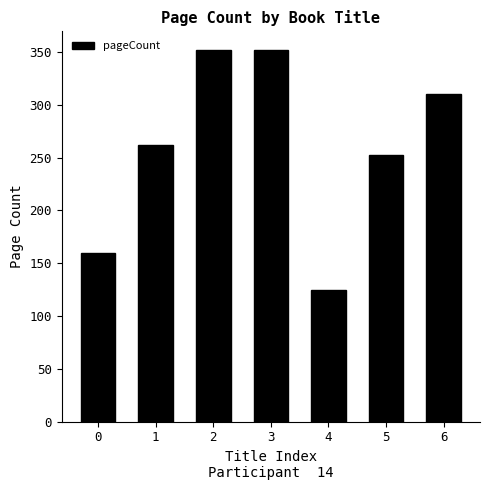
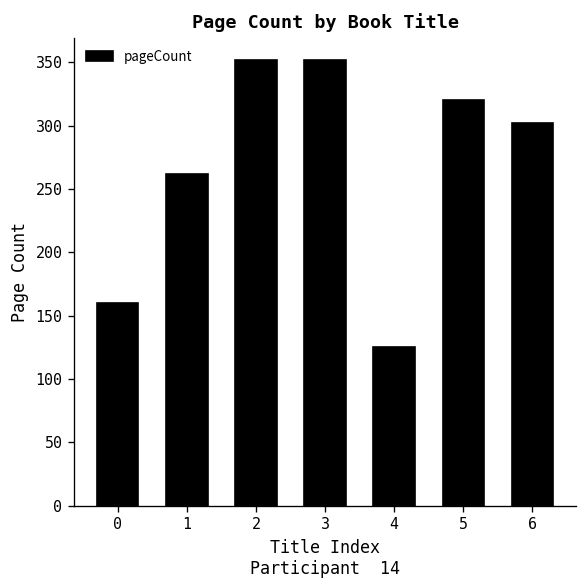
  {
    "0": 160,
    "1": 262,
    "2": 352,
    "3": 352,
    "4": 125,
-   "5": 252,
-   "6": 310
+   "5": 320,
+   "6": 302
  }
